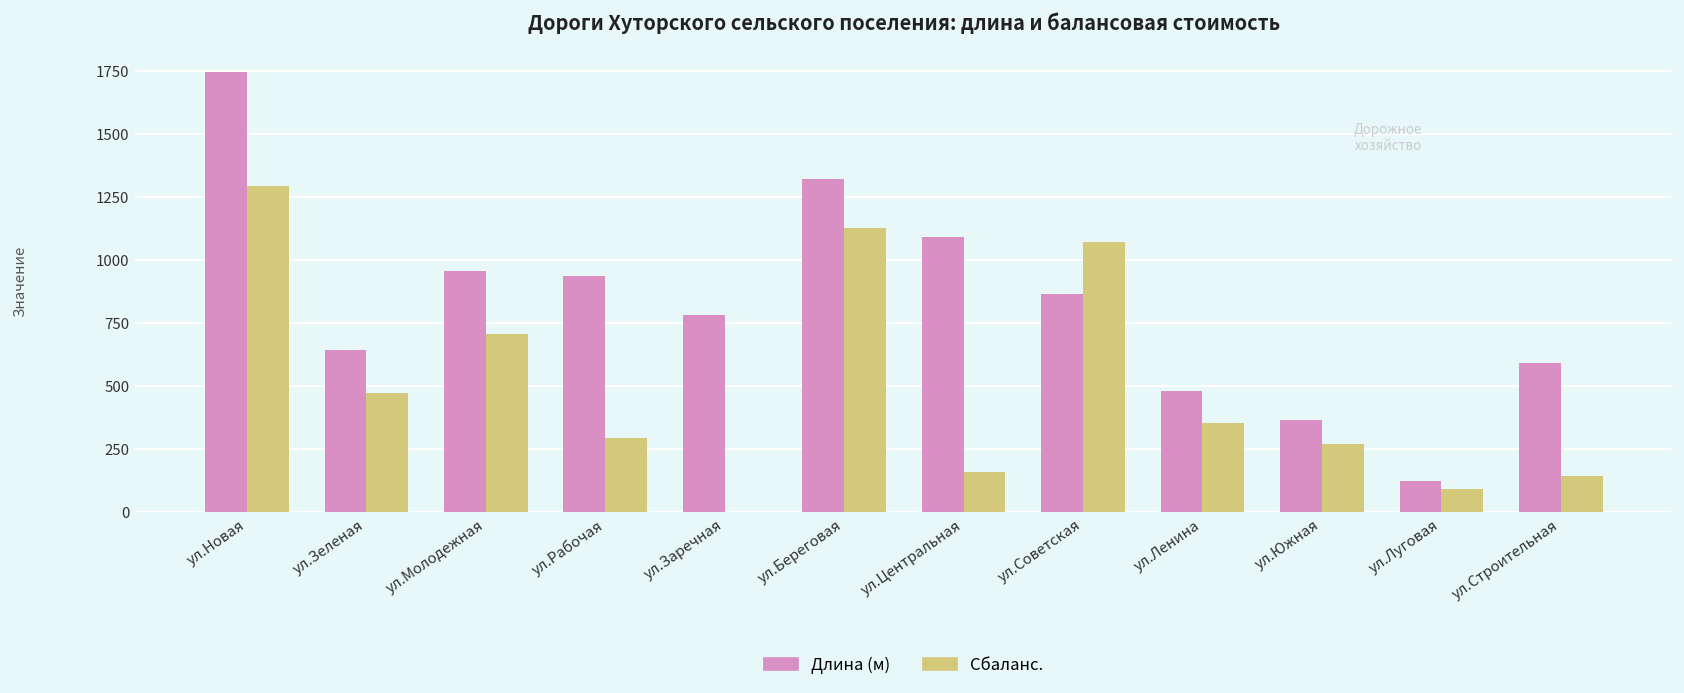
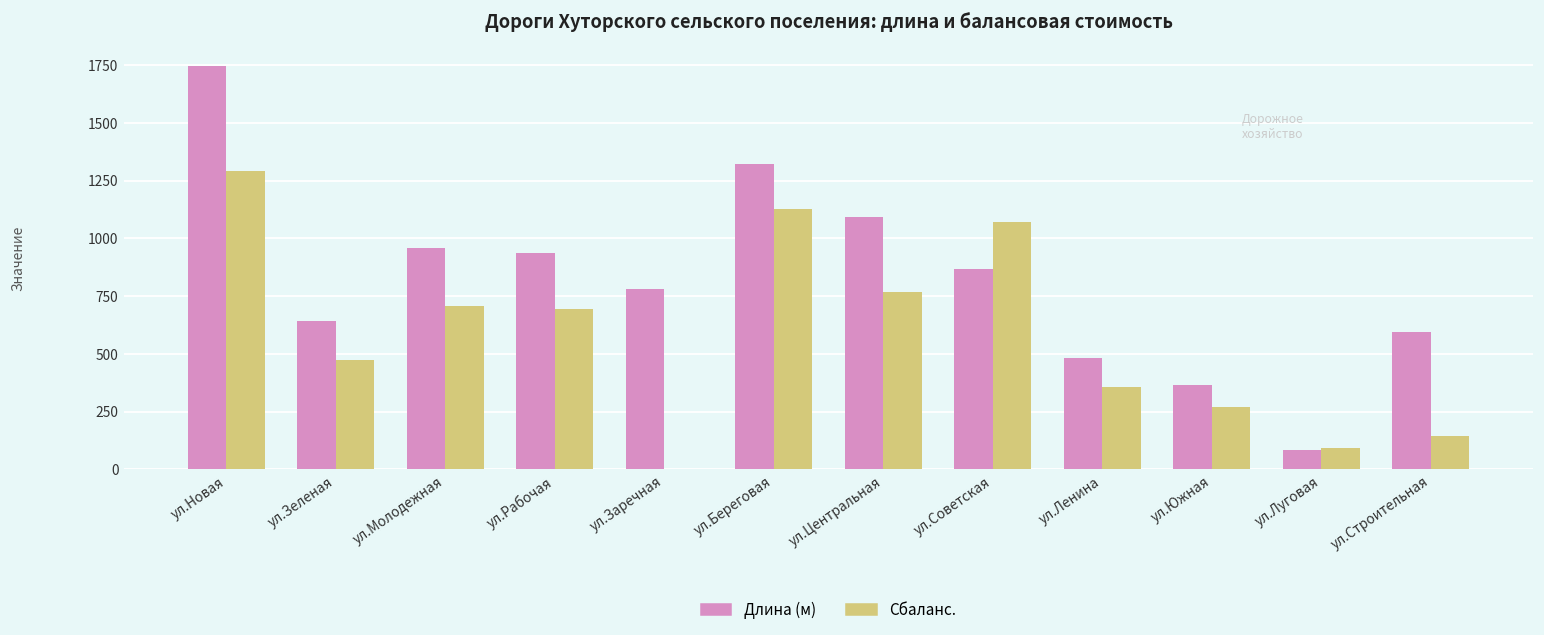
  {
    "Длина (м)": {
      "ул.Новая": 1750,
      "ул.Зеленая": 640,
      "ул.Молодежная": 960,
      "ул.Рабочая": 940,
      "ул.Заречная": 780,
      "ул.Береговая": 1320,
      "ул.Центральная": 1090,
      "ул.Советская": 870,
      "ул.Ленина": 480,
      "ул.Южная": 370,
-     "ул.Луговая": 130,
+     "ул.Луговая": 90,
      "ул.Строительная": 590
    },
    "Сбаланс.": {
      "ул.Новая": 1290,
      "ул.Зеленая": 480,
      "ул.Молодежная": 710,
-     "ул.Рабочая": 290,
+     "ул.Рабочая": 690,
      "ул.Заречная": 0,
      "ул.Береговая": 1130,
-     "ул.Центральная": 160,
+     "ул.Центральная": 770,
      "ул.Советская": 1070,
      "ул.Ленина": 360,
      "ул.Южная": 270,
      "ул.Луговая": 90,
      "ул.Строительная": 140
    }
  }
